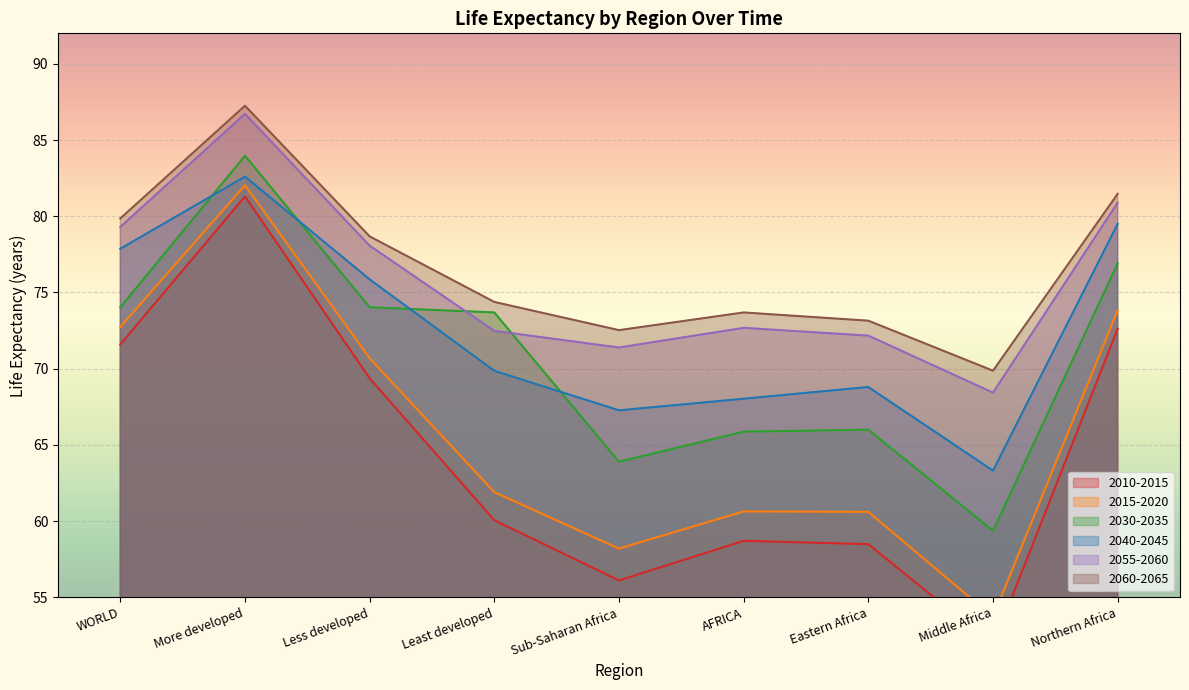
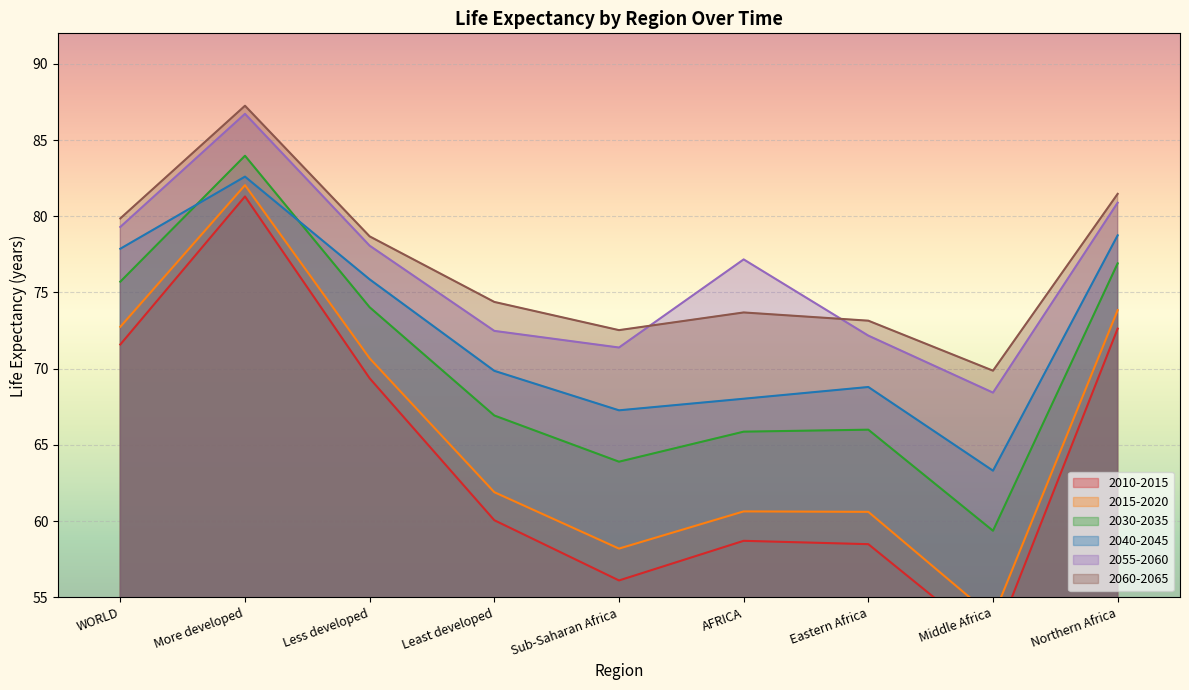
  {
    "2030-2035": {
-     "WORLD": 74.0,
+     "WORLD": 75.7,
      "More developed": 84.0,
      "Less developed": 74.0,
-     "Least developed": 73.7,
+     "Least developed": 66.9,
      "Sub-Saharan Africa": 63.9,
      "AFRICA": 65.9,
      "Eastern Africa": 66.0,
      "Middle Africa": 59.4,
      "Northern Africa": 76.9
    },
    "2040-2045": {
      "WORLD": 77.9,
      "More developed": 82.6,
      "Less developed": 75.9,
      "Least developed": 69.9,
      "Sub-Saharan Africa": 67.3,
      "AFRICA": 68.0,
      "Eastern Africa": 68.8,
      "Middle Africa": 63.3,
-     "Northern Africa": 79.5
+     "Northern Africa": 78.8
    },
    "2055-2060": {
      "WORLD": 79.3,
      "More developed": 86.7,
      "Less developed": 78.1,
      "Least developed": 72.5,
      "Sub-Saharan Africa": 71.4,
-     "AFRICA": 72.7,
+     "AFRICA": 77.2,
      "Eastern Africa": 72.2,
      "Middle Africa": 68.4,
      "Northern Africa": 80.9
    }
  }
